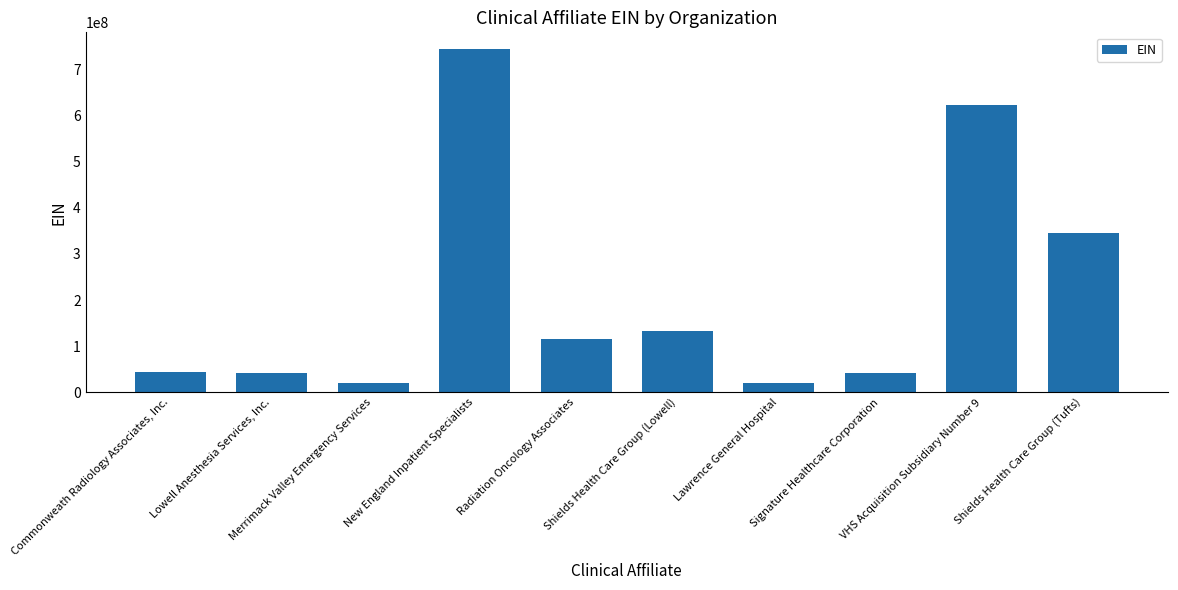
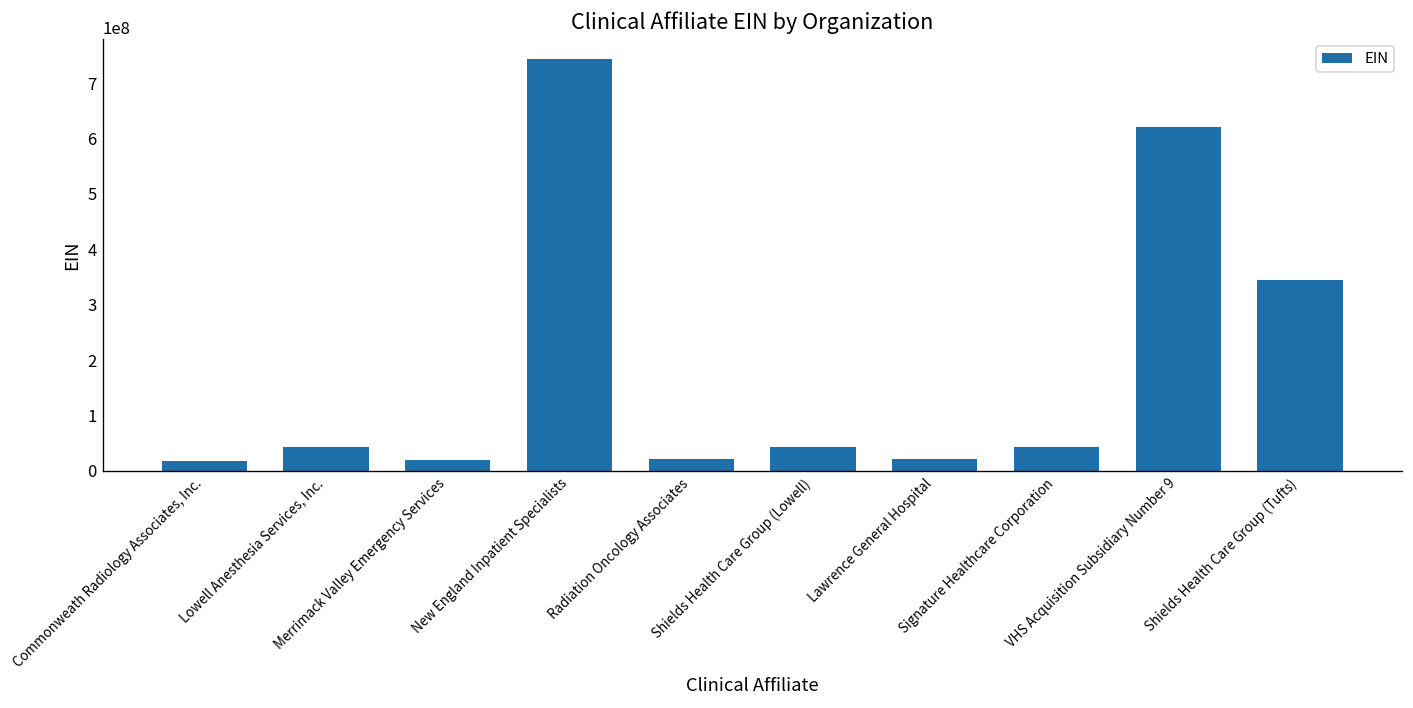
  {
-   "Commonweath Radiology Associates, Inc.": 40000000,
+   "Commonweath Radiology Associates, Inc.": 20000000,
    "Lowell Anesthesia Services, Inc.": 40000000,
    "Merrimack Valley Emergency Services": 20000000,
    "New England Inpatient Specialists": 740000000,
-   "Radiation Oncology Associates": 110000000,
-   "Shields Health Care Group (Lowell)": 130000000,
+   "Radiation Oncology Associates": 20000000,
+   "Shields Health Care Group (Lowell)": 40000000,
    "Lawrence General Hospital": 20000000,
    "Signature Healthcare Corporation": 40000000,
    "VHS Acquisition Subsidiary Number 9": 620000000,
    "Shields Health Care Group (Tufts)": 350000000
  }
